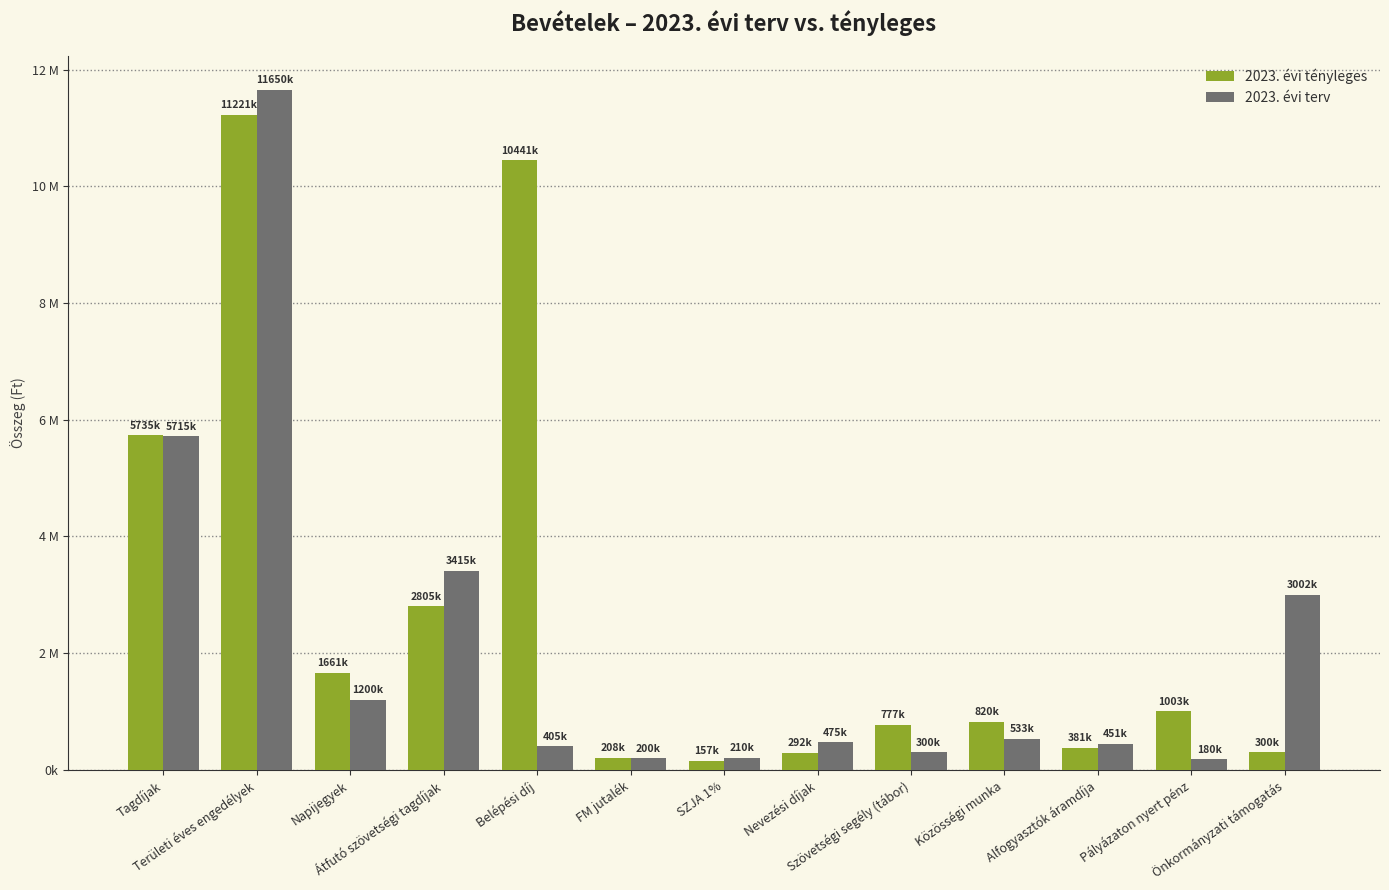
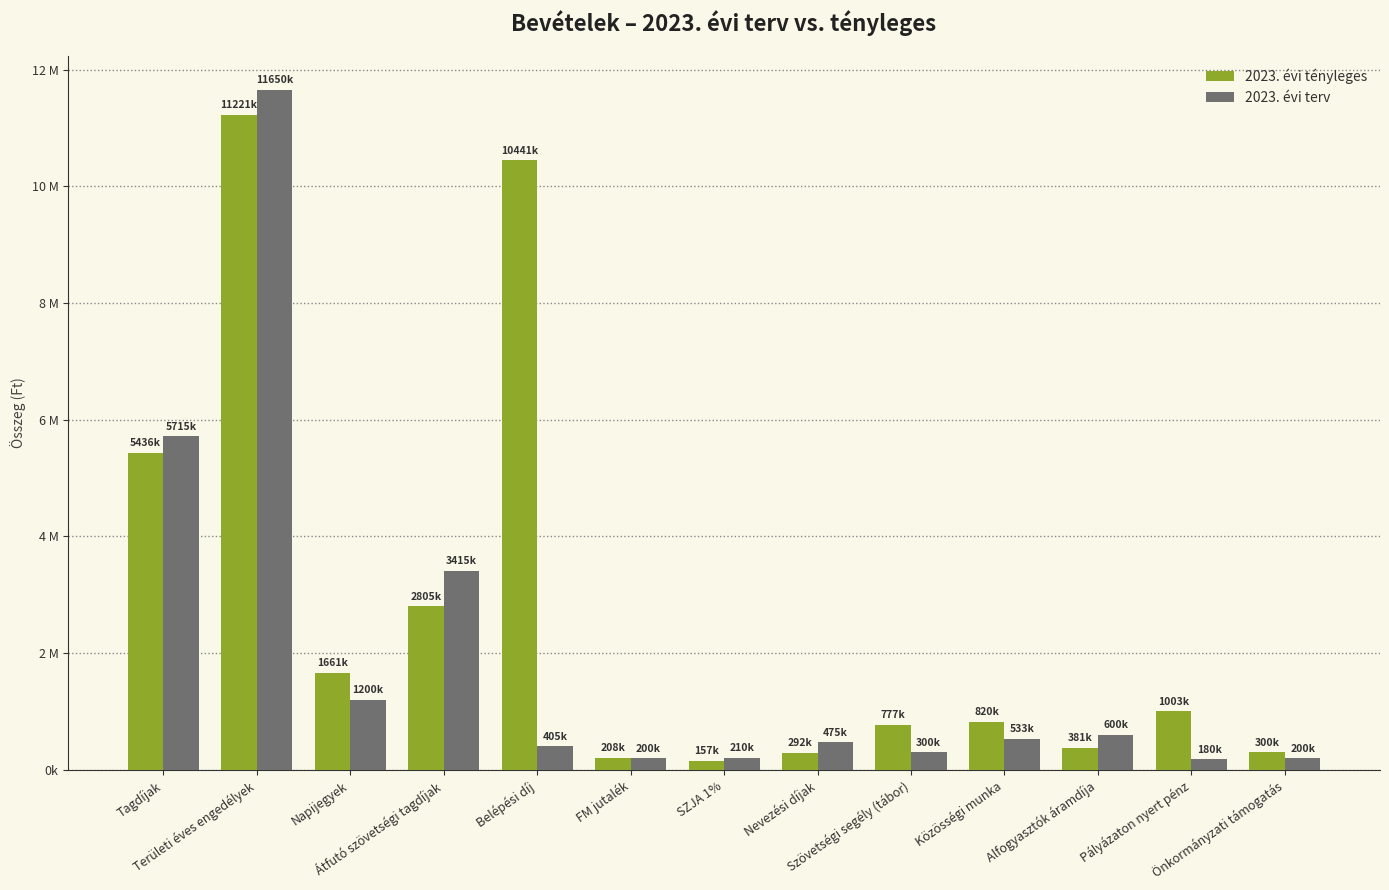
  {
    "2023. évi tényleges": {
-     "Tagdíjak": "5735k",
+     "Tagdíjak": "5436k",
      "Területi éves engedélyek": "11221k",
      "Napijegyek": "1661k",
      "Átfutó szövetségi tagdíjak": "2805k",
      "FM jutalék": "208k",
      "Nevezési díjak": "292k",
      "Szövetségi segély (tábor)": "777k",
      "Közösségi munka": "820k",
      "Pályázaton nyert pénz": "1003k",
      "Önkormányzati támogatás": "300k"
    },
    "2023. évi terv": {
      "Tagdíjak": "5715k",
      "Területi éves engedélyek": "11650k",
      "Napijegyek": "1200k",
      "Átfutó szövetségi tagdíjak": "3415k",
      "Belépési díj": "405k",
      "FM jutalék": "200k",
      "SZJA 1%": "210k",
      "Nevezési díjak": "475k",
      "Szövetségi segély (tábor)": "300k",
      "Közösségi munka": "533k",
-     "Alfogyasztók áramdíja": "451k",
+     "Alfogyasztók áramdíja": "600k",
      "Pályázaton nyert pénz": "180k",
-     "Önkormányzati támogatás": "3002k"
+     "Önkormányzati támogatás": "200k"
    }
  }
